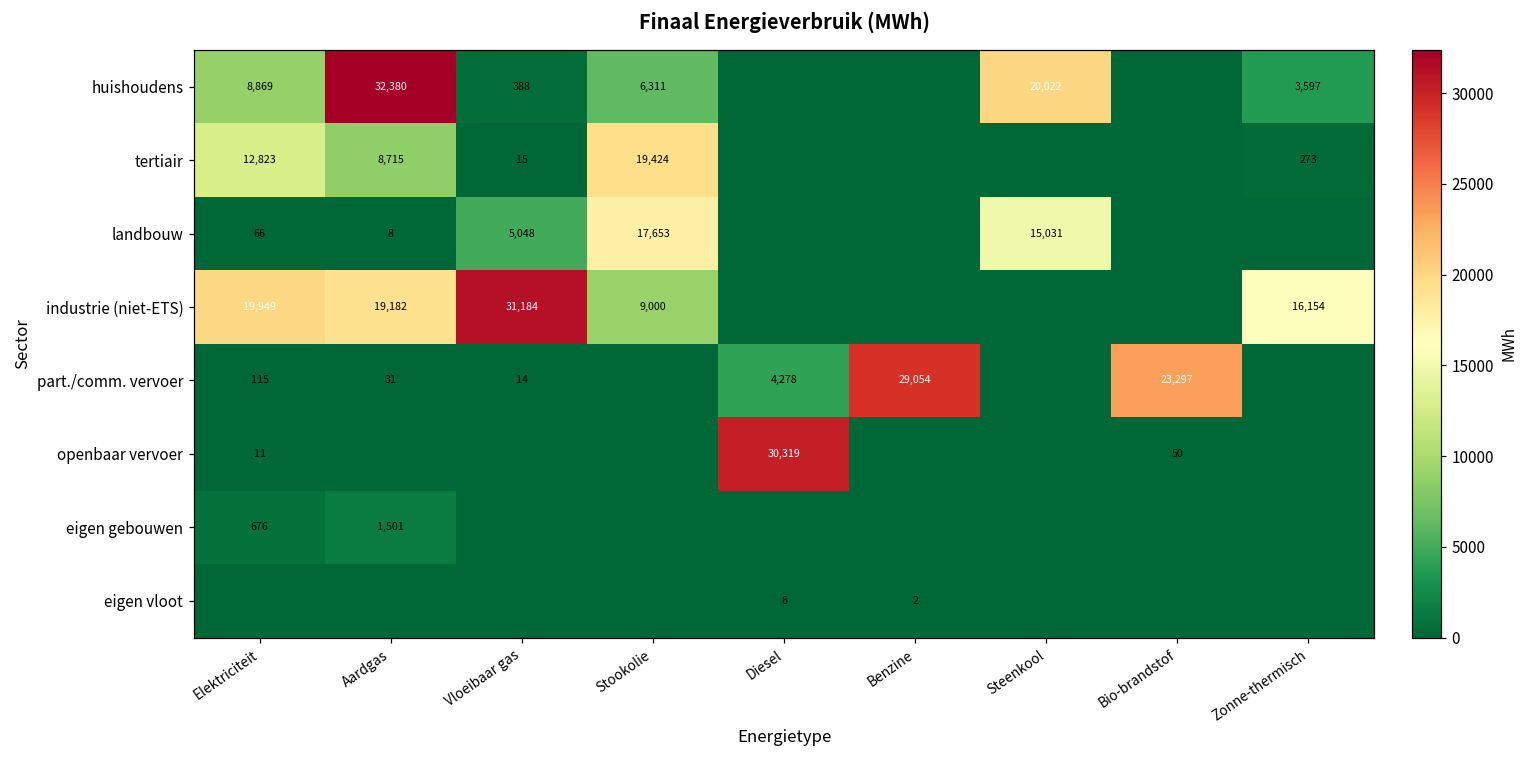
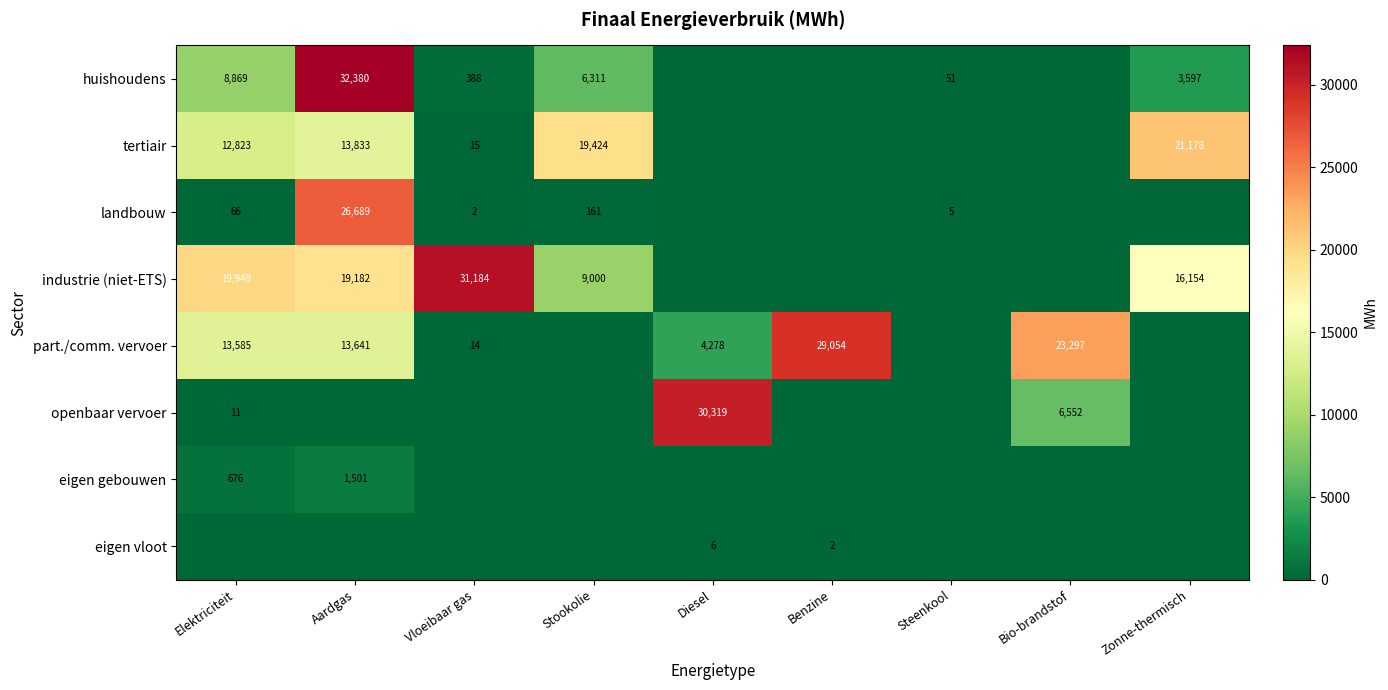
  {
    "huishoudens": {
      "Elektriciteit": "8,869",
      "Aardgas": "32,380",
      "Vloeibaar gas": "388",
      "Stookolie": "6,311",
-     "Steenkool": "20,022",
+     "Steenkool": "51",
      "Zonne-thermisch": "3,597"
    },
    "tertiair": {
      "Elektriciteit": "12,823",
-     "Aardgas": "8,715",
+     "Aardgas": "13,833",
      "Vloeibaar gas": "15",
      "Stookolie": "19,424",
-     "Zonne-thermisch": "273"
+     "Zonne-thermisch": "21,178"
    },
    "landbouw": {
      "Elektriciteit": "66",
-     "Aardgas": "8",
-     "Vloeibaar gas": "5,048",
-     "Stookolie": "17,653",
-     "Steenkool": "15,031"
+     "Aardgas": "26,689",
+     "Vloeibaar gas": "2",
+     "Stookolie": "161",
+     "Steenkool": "5"
    },
    "industrie (niet-ETS)": {
      "Elektriciteit": "19,949",
      "Aardgas": "19,182",
      "Vloeibaar gas": "31,184",
      "Stookolie": "9,000",
      "Zonne-thermisch": "16,154"
    },
    "part./comm. vervoer": {
-     "Elektriciteit": "115",
-     "Aardgas": "31",
+     "Elektriciteit": "13,585",
+     "Aardgas": "13,641",
      "Vloeibaar gas": "14",
      "Diesel": "4,278",
      "Benzine": "29,054",
      "Bio-brandstof": "23,297"
    },
    "openbaar vervoer": {
      "Elektriciteit": "11",
      "Diesel": "30,319",
-     "Bio-brandstof": "50"
+     "Bio-brandstof": "6,552"
    },
    "eigen gebouwen": {
      "Elektriciteit": "676",
      "Aardgas": "1,501"
    },
    "eigen vloot": {
      "Diesel": "6",
      "Benzine": "2"
    }
  }
